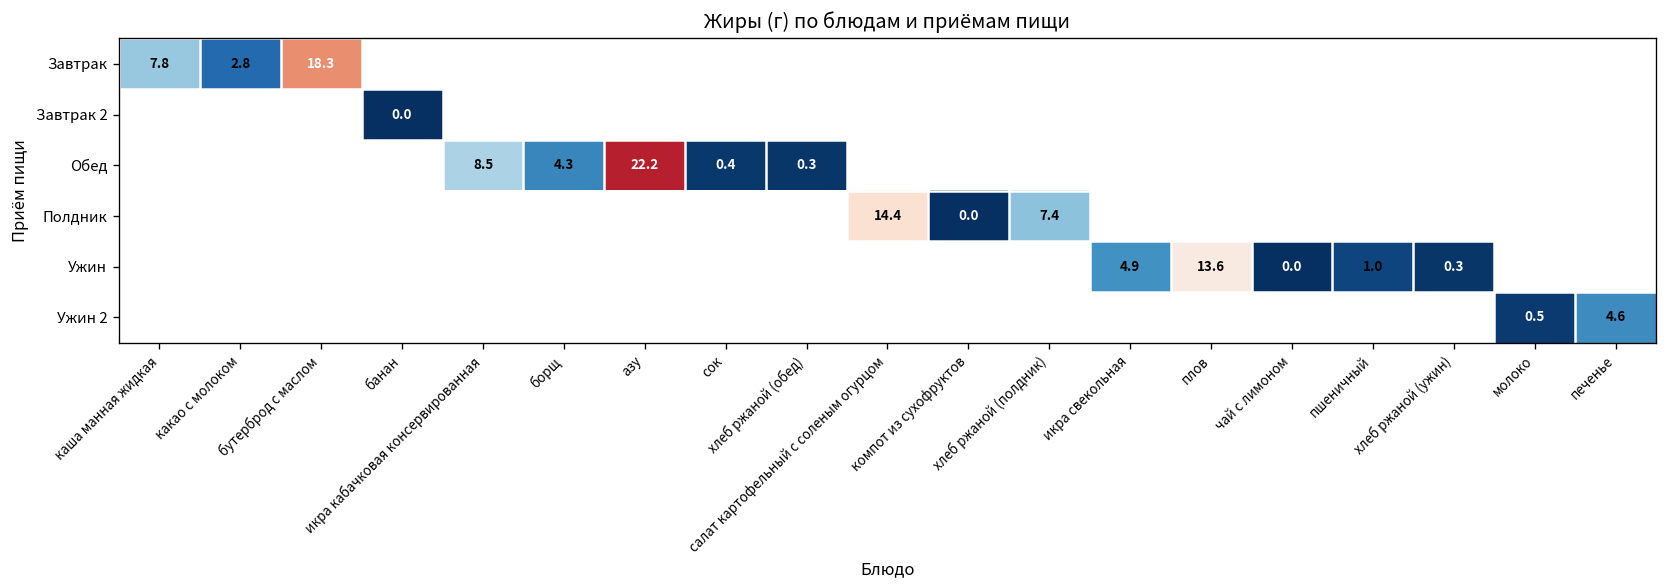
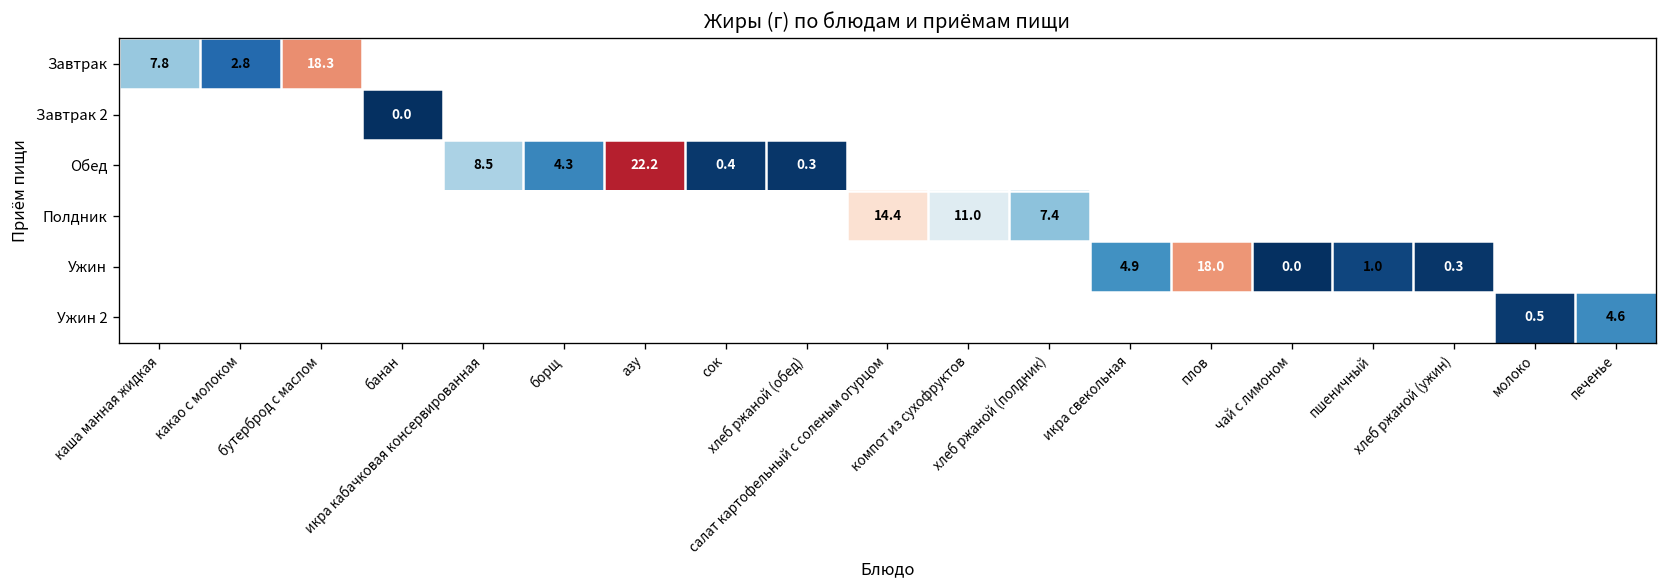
  {
    "Завтрак": {
      "каша манная жидкая": 7.8,
      "какао с молоком": 2.8,
      "бутерброд с маслом": 18.3
    },
    "Завтрак 2": {
      "банан": 0.0
    },
    "Обед": {
      "икра кабачковая консервированная": 8.5,
      "борщ": 4.3,
      "азу": 22.2,
      "сок": 0.4,
      "хлеб ржаной (обед)": 0.3
    },
    "Полдник": {
      "салат картофельный с соленым огурцом": 14.4,
-     "компот из сухофруктов": 0.0,
+     "компот из сухофруктов": 11.0,
      "хлеб ржаной (полдник)": 7.4
    },
    "Ужин": {
      "икра свекольная": 4.9,
-     "плов": 13.6,
+     "плов": 18.0,
      "чай с лимоном": 0.0,
      "пшеничный": 1.0,
      "хлеб ржаной (ужин)": 0.3
    },
    "Ужин 2": {
      "молоко": 0.5,
      "печенье": 4.6
    }
  }
